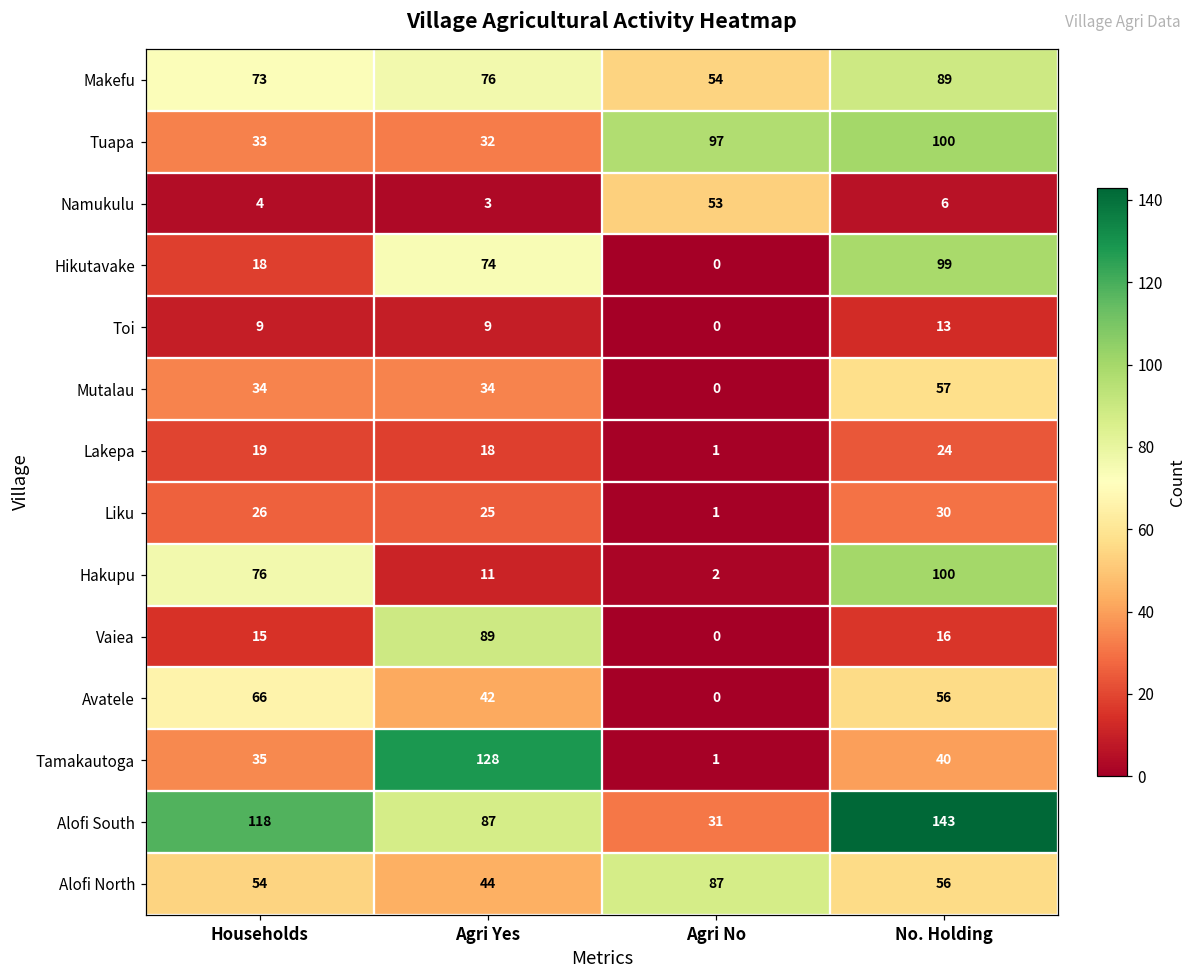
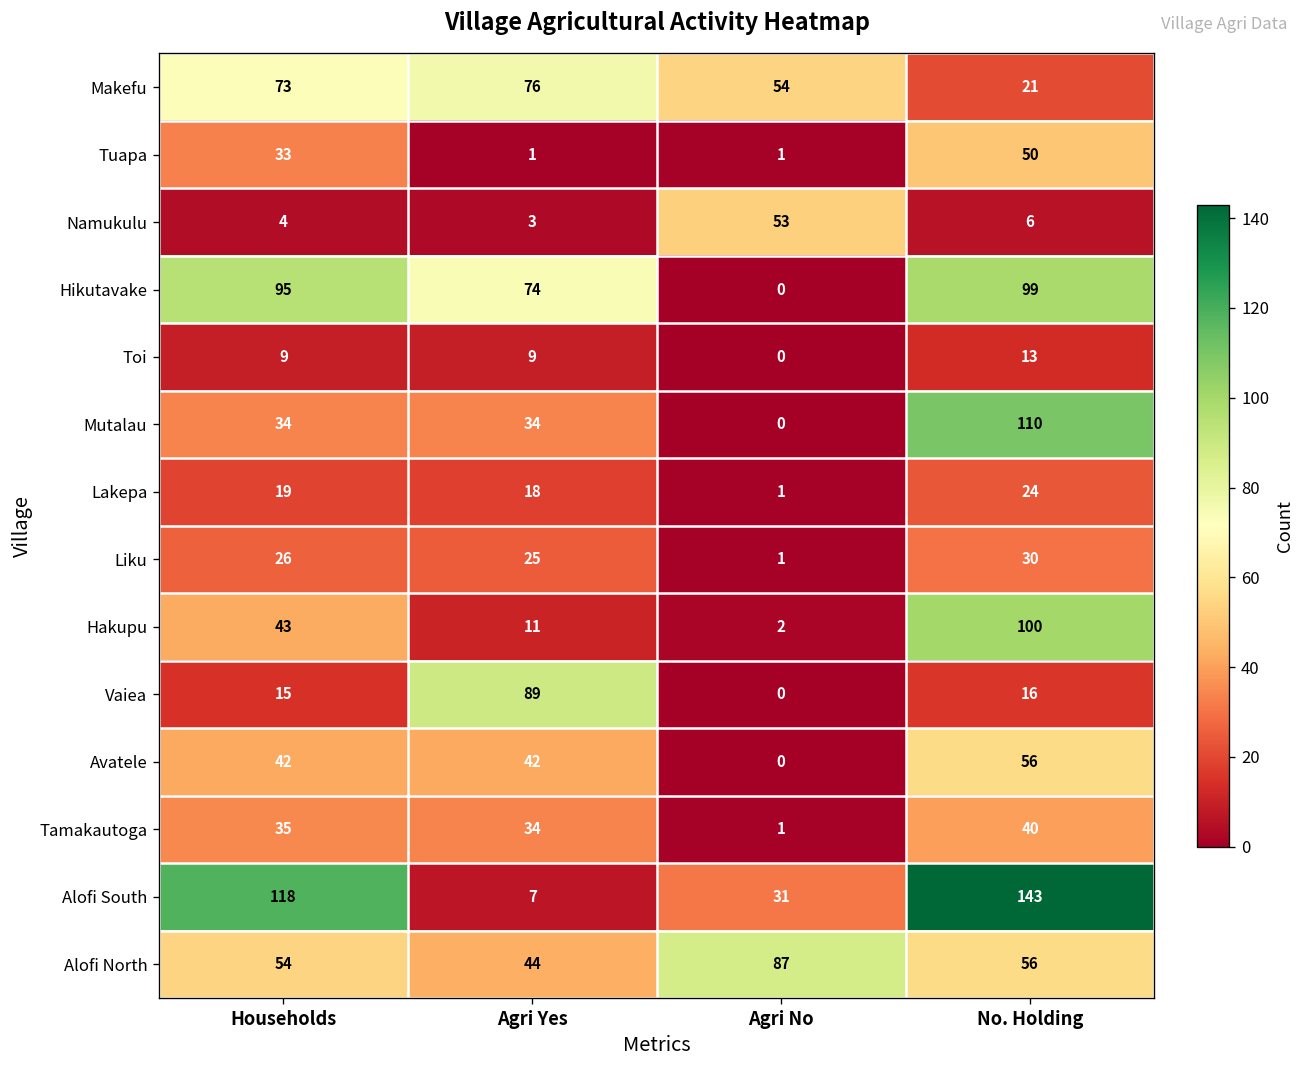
  {
    "Makefu": {
      "Households": 73,
      "Agri Yes": 76,
      "Agri No": 54,
-     "No. Holding": 89
+     "No. Holding": 21
    },
    "Tuapa": {
      "Households": 33,
-     "Agri Yes": 32,
-     "Agri No": 97,
-     "No. Holding": 100
+     "Agri Yes": 1,
+     "Agri No": 1,
+     "No. Holding": 50
    },
    "Namukulu": {
      "Households": 4,
      "Agri Yes": 3,
      "Agri No": 53,
      "No. Holding": 6
    },
    "Hikutavake": {
-     "Households": 18,
+     "Households": 95,
      "Agri Yes": 74,
      "Agri No": 0,
      "No. Holding": 99
    },
    "Toi": {
      "Households": 9,
      "Agri Yes": 9,
      "Agri No": 0,
      "No. Holding": 13
    },
    "Mutalau": {
      "Households": 34,
      "Agri Yes": 34,
      "Agri No": 0,
-     "No. Holding": 57
+     "No. Holding": 110
    },
    "Lakepa": {
      "Households": 19,
      "Agri Yes": 18,
      "Agri No": 1,
      "No. Holding": 24
    },
    "Liku": {
      "Households": 26,
      "Agri Yes": 25,
      "Agri No": 1,
      "No. Holding": 30
    },
    "Hakupu": {
-     "Households": 76,
+     "Households": 43,
      "Agri Yes": 11,
      "Agri No": 2,
      "No. Holding": 100
    },
    "Vaiea": {
      "Households": 15,
      "Agri Yes": 89,
      "Agri No": 0,
      "No. Holding": 16
    },
    "Avatele": {
-     "Households": 66,
+     "Households": 42,
      "Agri Yes": 42,
      "Agri No": 0,
      "No. Holding": 56
    },
    "Tamakautoga": {
      "Households": 35,
-     "Agri Yes": 128,
+     "Agri Yes": 34,
      "Agri No": 1,
      "No. Holding": 40
    },
    "Alofi South": {
      "Households": 118,
-     "Agri Yes": 87,
+     "Agri Yes": 7,
      "Agri No": 31,
      "No. Holding": 143
    },
    "Alofi North": {
      "Households": 54,
      "Agri Yes": 44,
      "Agri No": 87,
      "No. Holding": 56
    }
  }
